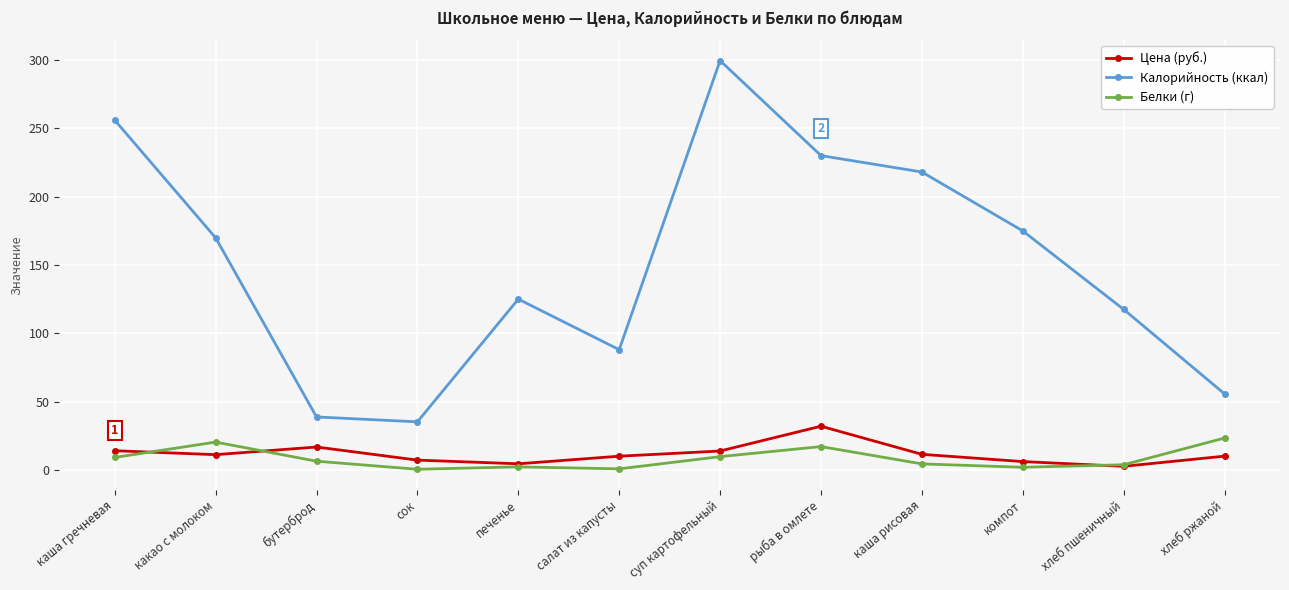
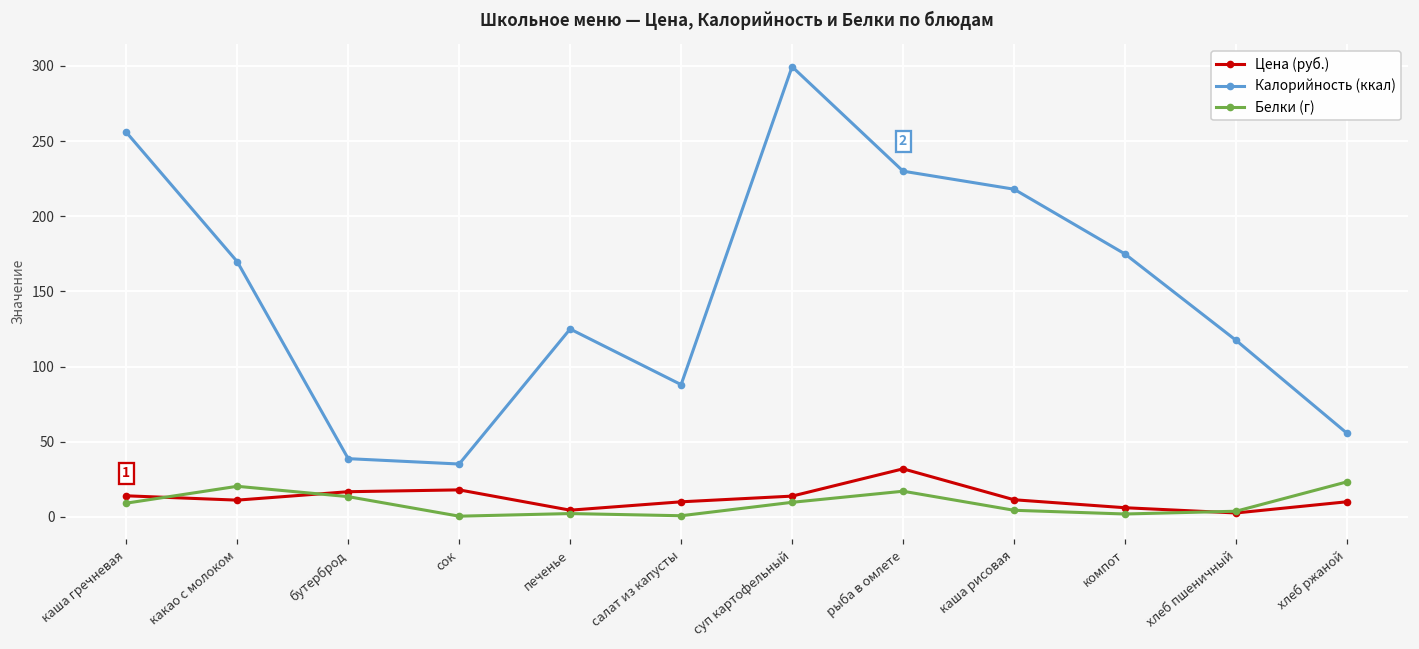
  {
    "Цена (руб.)": {
      "какао с молоком": 11,
      "бутерброд": 17,
-     "сок": 7,
+     "сок": 18,
      "печенье": 5,
      "салат из капусты": 10,
      "суп картофельный": 14,
      "рыба в омлете": 32,
      "каша рисовая": 11,
      "компот": 6,
      "хлеб ржаной": 10
    },
    "Калорийность (ккал)": {
      "каша гречневая": 256,
      "какао с молоком": 170,
      "бутерброд": 39,
      "сок": 35,
      "печенье": 125,
      "салат из капусты": 88,
      "суп картофельный": 300,
      "каша рисовая": 218,
      "компот": 175,
      "хлеб пшеничный": 118,
      "хлеб ржаной": 56
    },
    "Белки (г)": {
      "каша гречневая": 9,
      "какао с молоком": 20,
-     "бутерброд": 6,
+     "бутерброд": 14,
      "сок": 1,
      "печенье": 2,
      "салат из капусты": 1,
      "суп картофельный": 10,
      "рыба в омлете": 17,
      "каша рисовая": 4,
      "компот": 2,
      "хлеб ржаной": 23
    }
  }
